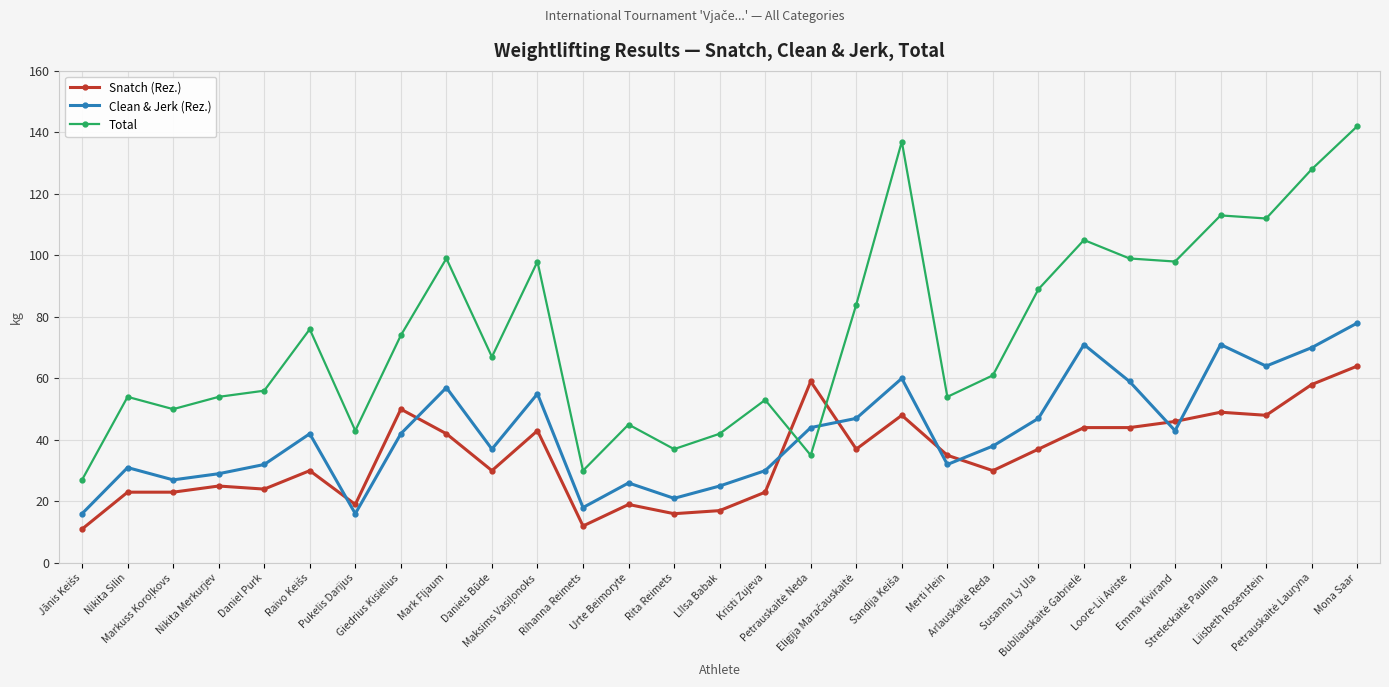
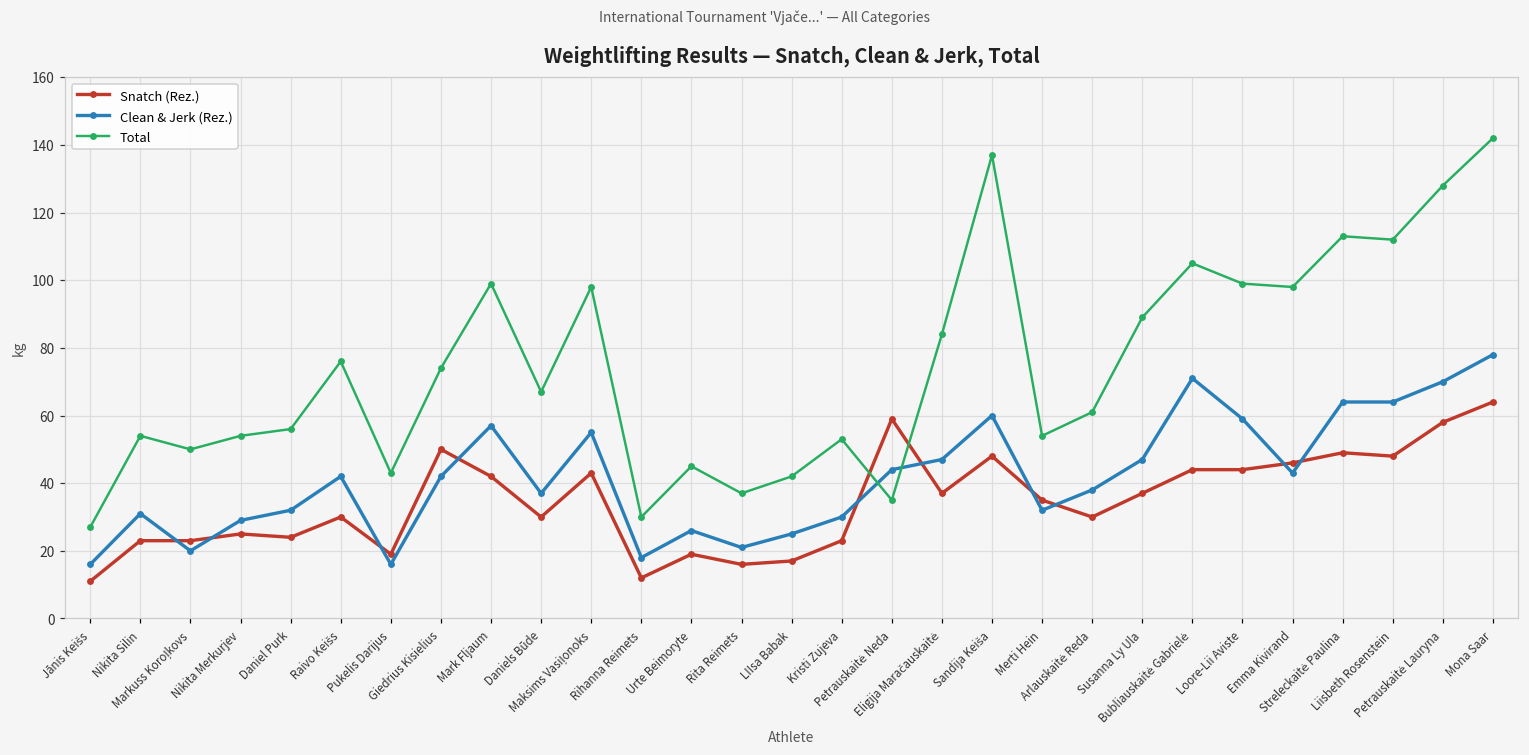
  {
    "Snatch (Rez.)": {
      "Jānis Keišs": 11,
      "Nikita Silin": 23,
      "Markuss Koroļkovs": 23,
      "Nikita Merkurjev": 25,
      "Daniel Purk": 24,
      "Raivo Keišs": 30,
      "Pukelis Darijus": 19,
      "Giedrius Kisielius": 50,
      "Mark Fljaum": 42,
      "Daniels Būde": 30,
      "Maksims Vasiļonoks": 43,
      "Rihanna Reimets": 12,
      "Urte Beimoryte": 19,
      "Rita Reimets": 16,
      "LIIsa Babak": 17,
      "Kristi Zujeva": 23,
      "Petrauskaitė Neda": 59,
      "Eligija Maračauskaitė": 37,
      "Sandija Keiša": 48,
      "Merti Hein": 35,
      "Arlauskaitė Reda": 30,
      "Susanna Ly Ula": 37,
      "Bubliauskaitė Gabrielė": 44,
      "Loore-Lii Aviste": 44,
      "Emma Kivirand": 46,
      "Streleckaitė Paulina": 49,
      "Liisbeth Rosenstein": 48,
      "Petrauskaitė Lauryna": 58,
      "Mona Saar": 64
    },
    "Clean & Jerk (Rez.)": {
      "Jānis Keišs": 16,
      "Nikita Silin": 31,
-     "Markuss Koroļkovs": 27,
+     "Markuss Koroļkovs": 20,
      "Nikita Merkurjev": 29,
      "Daniel Purk": 32,
      "Raivo Keišs": 42,
      "Pukelis Darijus": 16,
      "Giedrius Kisielius": 42,
      "Mark Fljaum": 57,
      "Daniels Būde": 37,
      "Maksims Vasiļonoks": 55,
      "Rihanna Reimets": 18,
      "Urte Beimoryte": 26,
      "Rita Reimets": 21,
      "LIIsa Babak": 25,
      "Kristi Zujeva": 30,
      "Petrauskaitė Neda": 44,
      "Eligija Maračauskaitė": 47,
      "Sandija Keiša": 60,
      "Merti Hein": 32,
      "Arlauskaitė Reda": 38,
      "Susanna Ly Ula": 47,
      "Bubliauskaitė Gabrielė": 71,
      "Loore-Lii Aviste": 59,
      "Emma Kivirand": 43,
-     "Streleckaitė Paulina": 71,
+     "Streleckaitė Paulina": 64,
      "Liisbeth Rosenstein": 64,
      "Petrauskaitė Lauryna": 70,
      "Mona Saar": 78
    },
    "Total": {
      "Jānis Keišs": 27,
      "Nikita Silin": 54,
      "Markuss Koroļkovs": 50,
      "Nikita Merkurjev": 54,
      "Daniel Purk": 56,
      "Raivo Keišs": 76,
      "Pukelis Darijus": 43,
      "Giedrius Kisielius": 74,
      "Mark Fljaum": 99,
      "Daniels Būde": 67,
      "Maksims Vasiļonoks": 98,
      "Rihanna Reimets": 30,
      "Urte Beimoryte": 45,
      "Rita Reimets": 37,
      "LIIsa Babak": 42,
      "Kristi Zujeva": 53,
      "Petrauskaitė Neda": 35,
      "Eligija Maračauskaitė": 84,
      "Sandija Keiša": 137,
      "Merti Hein": 54,
      "Arlauskaitė Reda": 61,
      "Susanna Ly Ula": 89,
      "Bubliauskaitė Gabrielė": 105,
      "Loore-Lii Aviste": 99,
      "Emma Kivirand": 98,
      "Streleckaitė Paulina": 113,
      "Liisbeth Rosenstein": 112,
      "Petrauskaitė Lauryna": 128,
      "Mona Saar": 142
    }
  }
